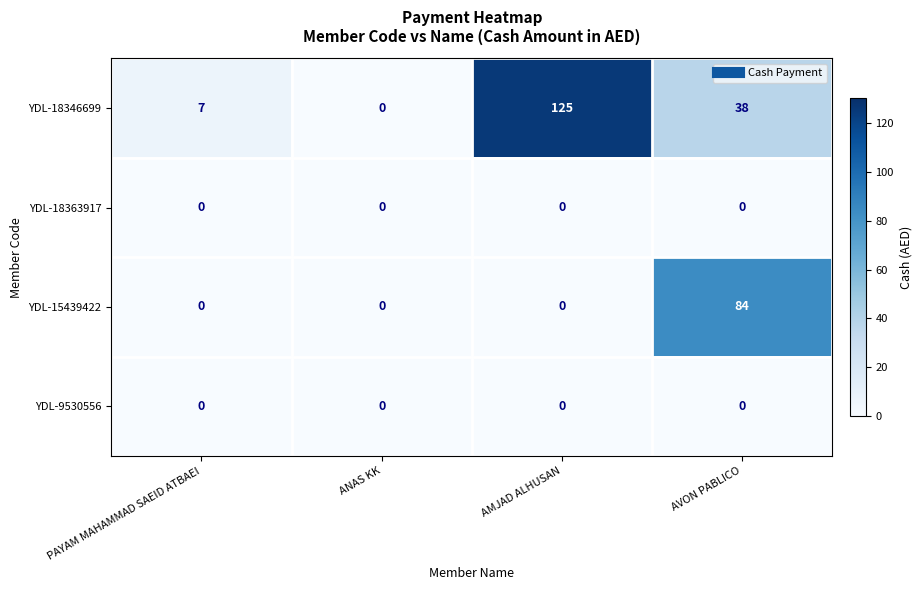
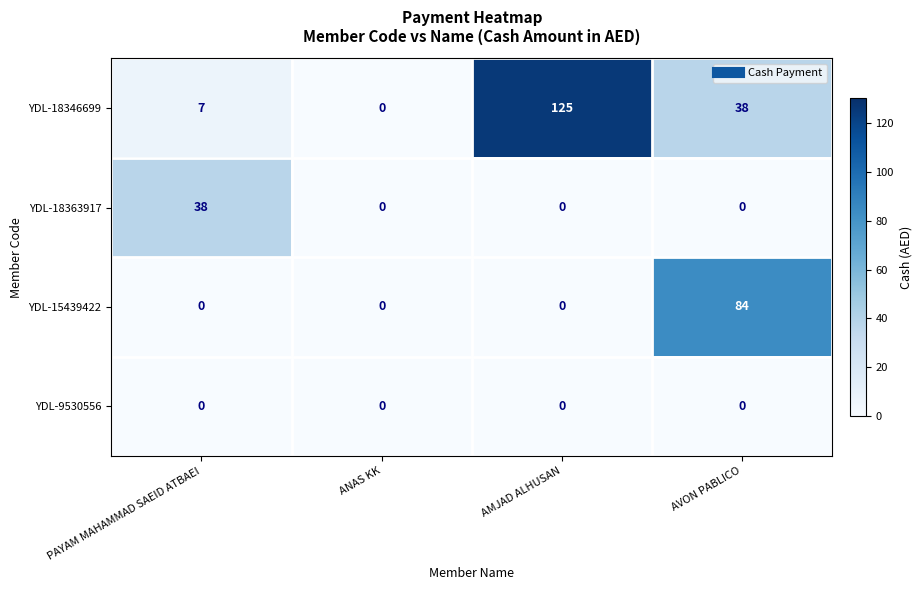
  {
    "YDL-18346699": {
      "PAYAM MAHAMMAD SAEID ATBAEI": 7,
      "ANAS KK": 0,
      "AMJAD ALHUSAN": 125,
      "AVON PABLICO": 38
    },
    "YDL-18363917": {
-     "PAYAM MAHAMMAD SAEID ATBAEI": 0,
+     "PAYAM MAHAMMAD SAEID ATBAEI": 38,
      "ANAS KK": 0,
      "AMJAD ALHUSAN": 0,
      "AVON PABLICO": 0
    },
    "YDL-15439422": {
      "PAYAM MAHAMMAD SAEID ATBAEI": 0,
      "ANAS KK": 0,
      "AMJAD ALHUSAN": 0,
      "AVON PABLICO": 84
    },
    "YDL-9530556": {
      "PAYAM MAHAMMAD SAEID ATBAEI": 0,
      "ANAS KK": 0,
      "AMJAD ALHUSAN": 0,
      "AVON PABLICO": 0
    }
  }
